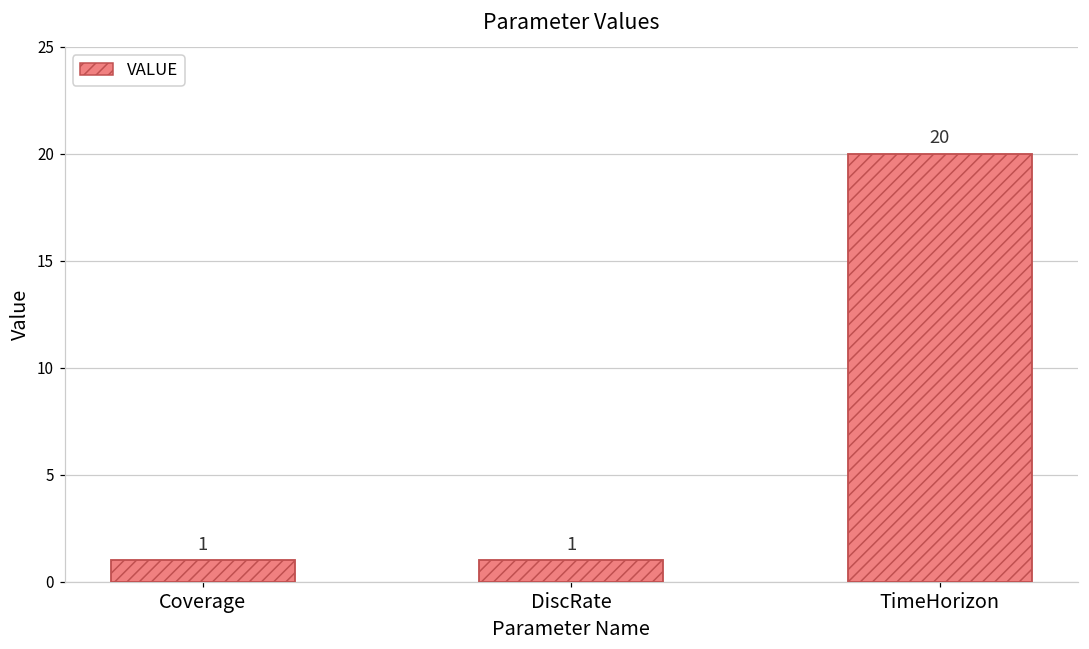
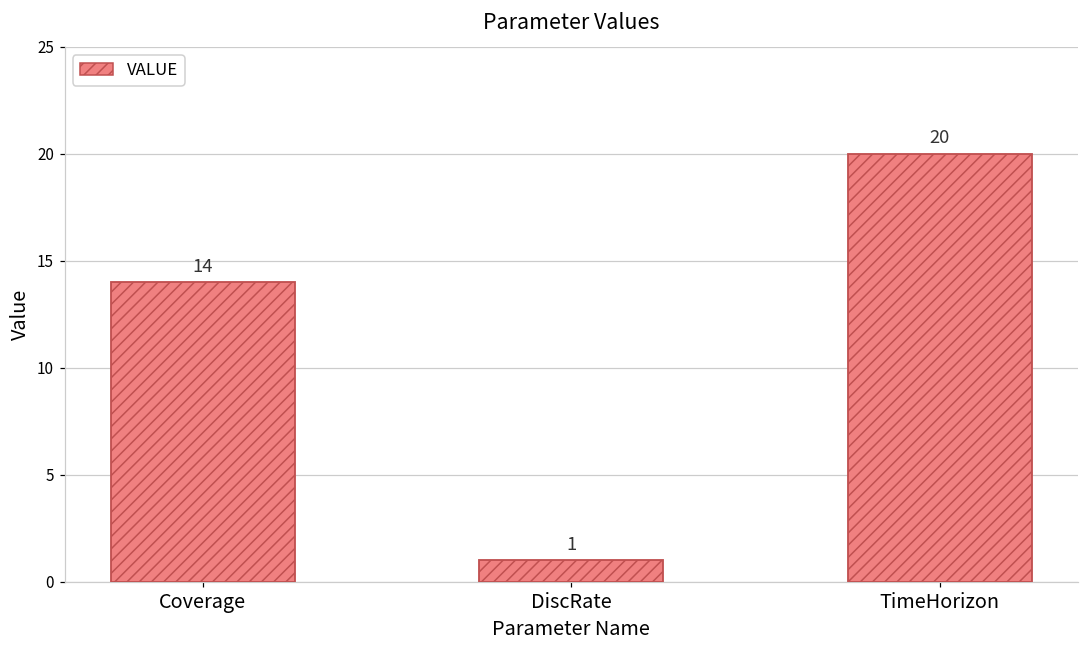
  {
-   "Coverage": 1,
+   "Coverage": 14,
    "DiscRate": 1,
    "TimeHorizon": 20
  }
